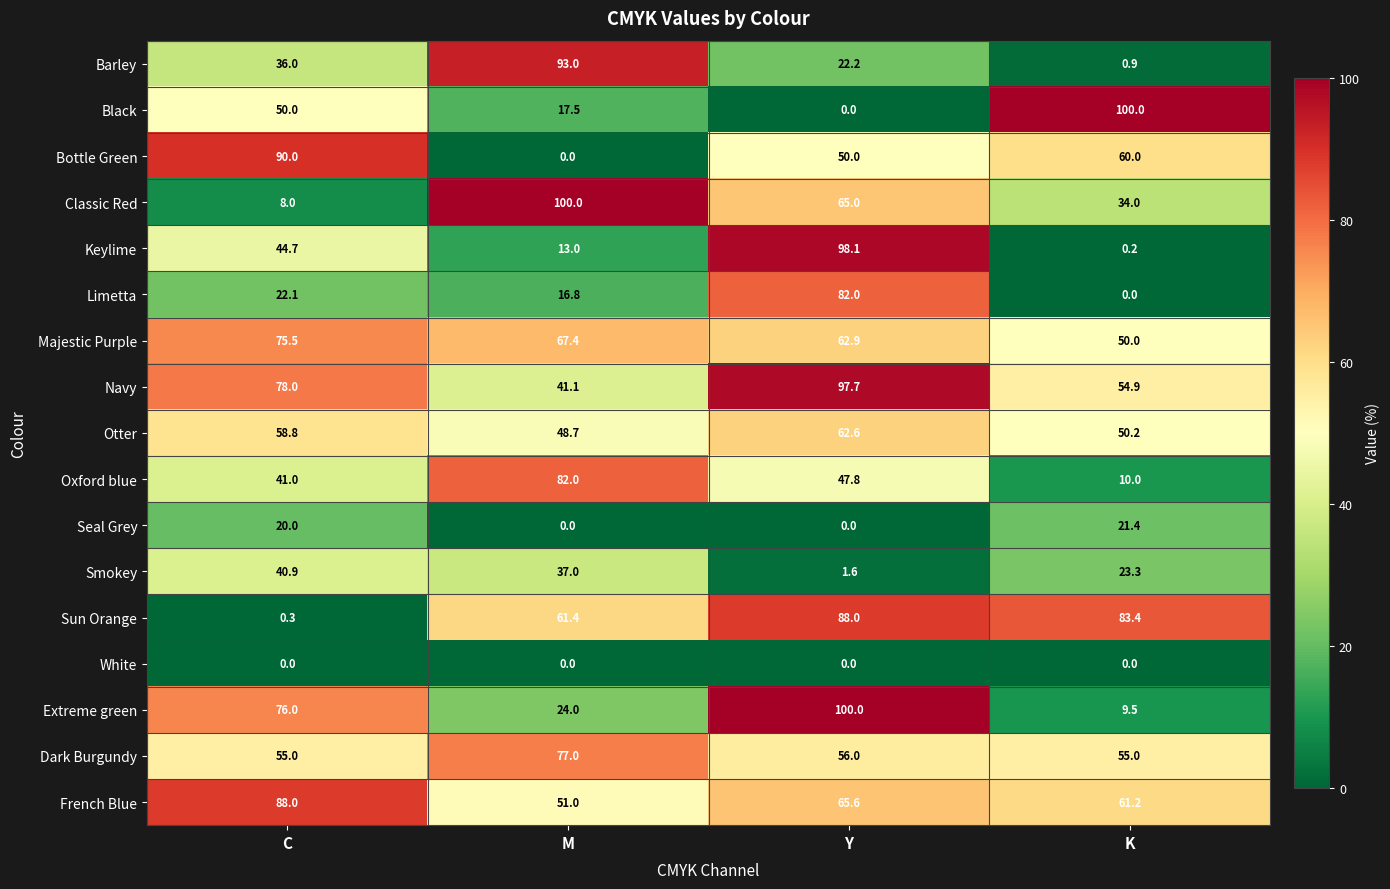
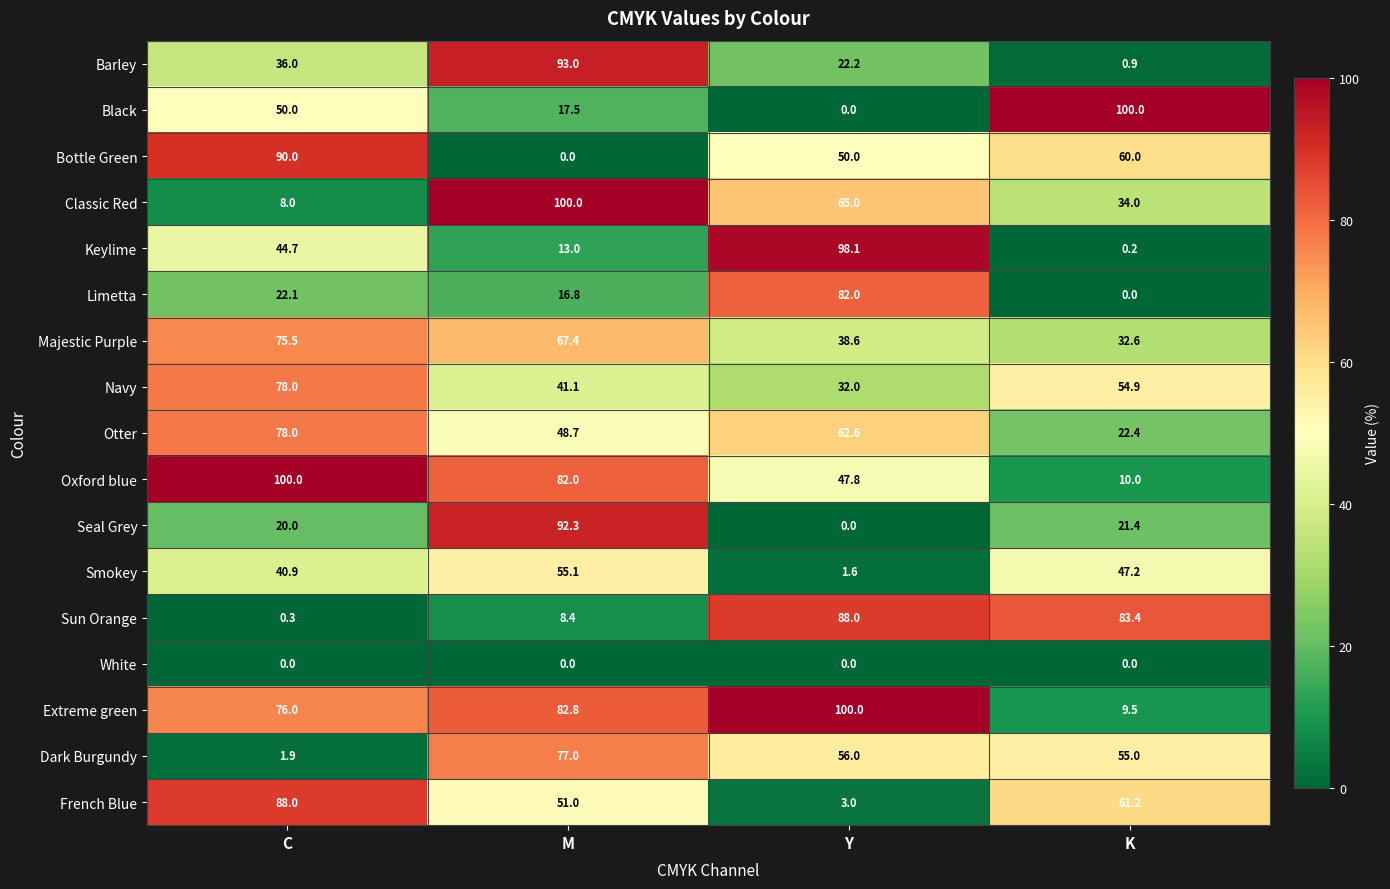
  {
    "Barley": {
      "C": 36.0,
      "M": 93.0,
      "Y": 22.2,
      "K": 0.9
    },
    "Black": {
      "C": 50.0,
      "M": 17.5,
      "Y": 0.0,
      "K": 100.0
    },
    "Bottle Green": {
      "C": 90.0,
      "M": 0.0,
      "Y": 50.0,
      "K": 60.0
    },
    "Classic Red": {
      "C": 8.0,
      "M": 100.0,
      "Y": 65.0,
      "K": 34.0
    },
    "Keylime": {
      "C": 44.7,
      "M": 13.0,
      "Y": 98.1,
      "K": 0.2
    },
    "Limetta": {
      "C": 22.1,
      "M": 16.8,
      "Y": 82.0,
      "K": 0.0
    },
    "Majestic Purple": {
      "C": 75.5,
      "M": 67.4,
-     "Y": 62.9,
-     "K": 50.0
+     "Y": 38.6,
+     "K": 32.6
    },
    "Navy": {
      "C": 78.0,
      "M": 41.1,
-     "Y": 97.7,
+     "Y": 32.0,
      "K": 54.9
    },
    "Otter": {
-     "C": 58.8,
+     "C": 78.0,
      "M": 48.7,
      "Y": 62.6,
-     "K": 50.2
+     "K": 22.4
    },
    "Oxford blue": {
-     "C": 41.0,
+     "C": 100.0,
      "M": 82.0,
      "Y": 47.8,
      "K": 10.0
    },
    "Seal Grey": {
      "C": 20.0,
-     "M": 0.0,
+     "M": 92.3,
      "Y": 0.0,
      "K": 21.4
    },
    "Smokey": {
      "C": 40.9,
-     "M": 37.0,
+     "M": 55.1,
      "Y": 1.6,
-     "K": 23.3
+     "K": 47.2
    },
    "Sun Orange": {
      "C": 0.3,
-     "M": 61.4,
+     "M": 8.4,
      "Y": 88.0,
      "K": 83.4
    },
    "White": {
      "C": 0.0,
      "M": 0.0,
      "Y": 0.0,
      "K": 0.0
    },
    "Extreme green": {
      "C": 76.0,
-     "M": 24.0,
+     "M": 82.8,
      "Y": 100.0,
      "K": 9.5
    },
    "Dark Burgundy": {
-     "C": 55.0,
+     "C": 1.9,
      "M": 77.0,
      "Y": 56.0,
      "K": 55.0
    },
    "French Blue": {
      "C": 88.0,
      "M": 51.0,
-     "Y": 65.6,
+     "Y": 3.0,
      "K": 61.2
    }
  }
